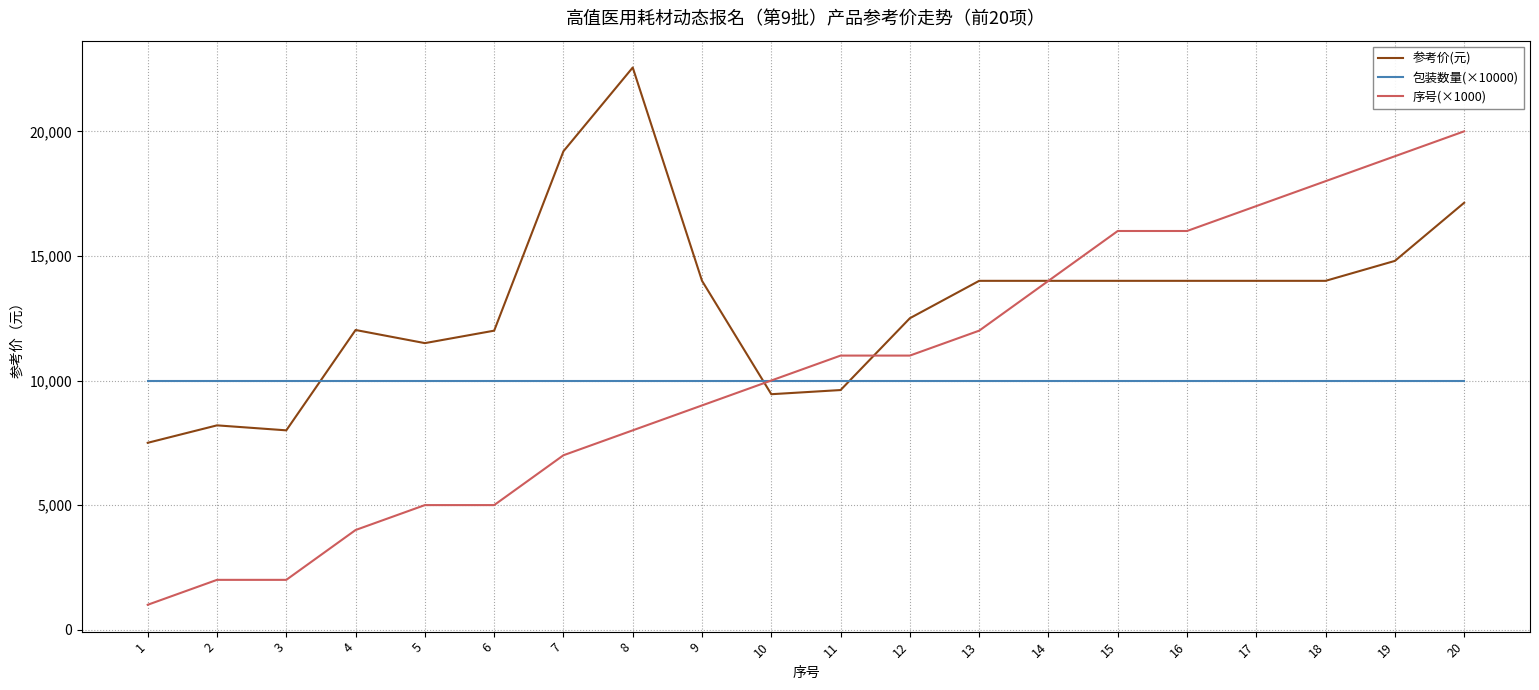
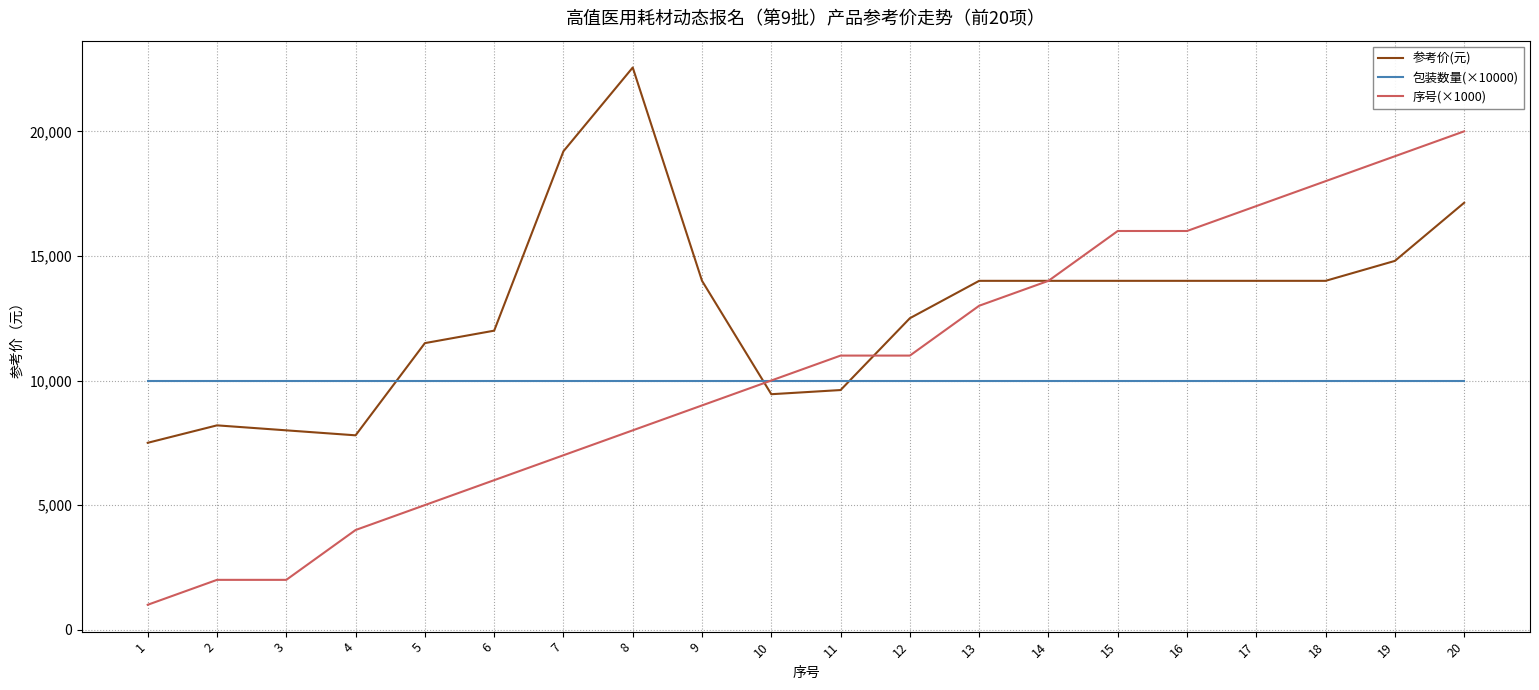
  {
    "参考价(元)": {
      "1": "7,500",
      "2": "8,200",
      "3": "8,000",
-     "4": "12,000",
+     "4": "7,800",
      "5": "11,500",
      "6": "12,000",
      "7": "19,200",
      "8": "22,600",
      "9": "14,000",
      "10": "9,500",
      "11": "9,600",
      "12": "12,500",
      "13": "14,000",
      "15": "14,000",
      "16": "14,000",
      "17": "14,000",
      "18": "14,000",
      "19": "14,800",
      "20": "17,100"
    },
    "包装数量(×10000)": {
      "1": "10,000",
      "2": "10,000",
      "3": "10,000",
      "4": "10,000",
      "5": "10,000",
      "6": "10,000",
      "7": "10,000",
      "8": "10,000",
      "9": "10,000",
      "11": "10,000",
      "12": "10,000",
      "13": "10,000",
      "14": "10,000",
      "15": "10,000",
      "16": "10,000",
      "17": "10,000",
      "18": "10,000",
      "19": "10,000",
      "20": "10,000"
    },
    "序号(×1000)": {
      "1": "1,000",
      "2": "2,000",
      "3": "2,000",
      "4": "4,000",
      "5": "5,000",
-     "6": "5,000",
+     "6": "6,000",
      "7": "7,000",
      "8": "8,000",
      "9": "9,000",
      "11": "11,000",
      "12": "11,000",
-     "13": "12,000",
+     "13": "13,000",
      "15": "16,000",
      "16": "16,000",
      "17": "17,000",
      "18": "18,000",
      "19": "19,000",
      "20": "20,000"
    }
  }
